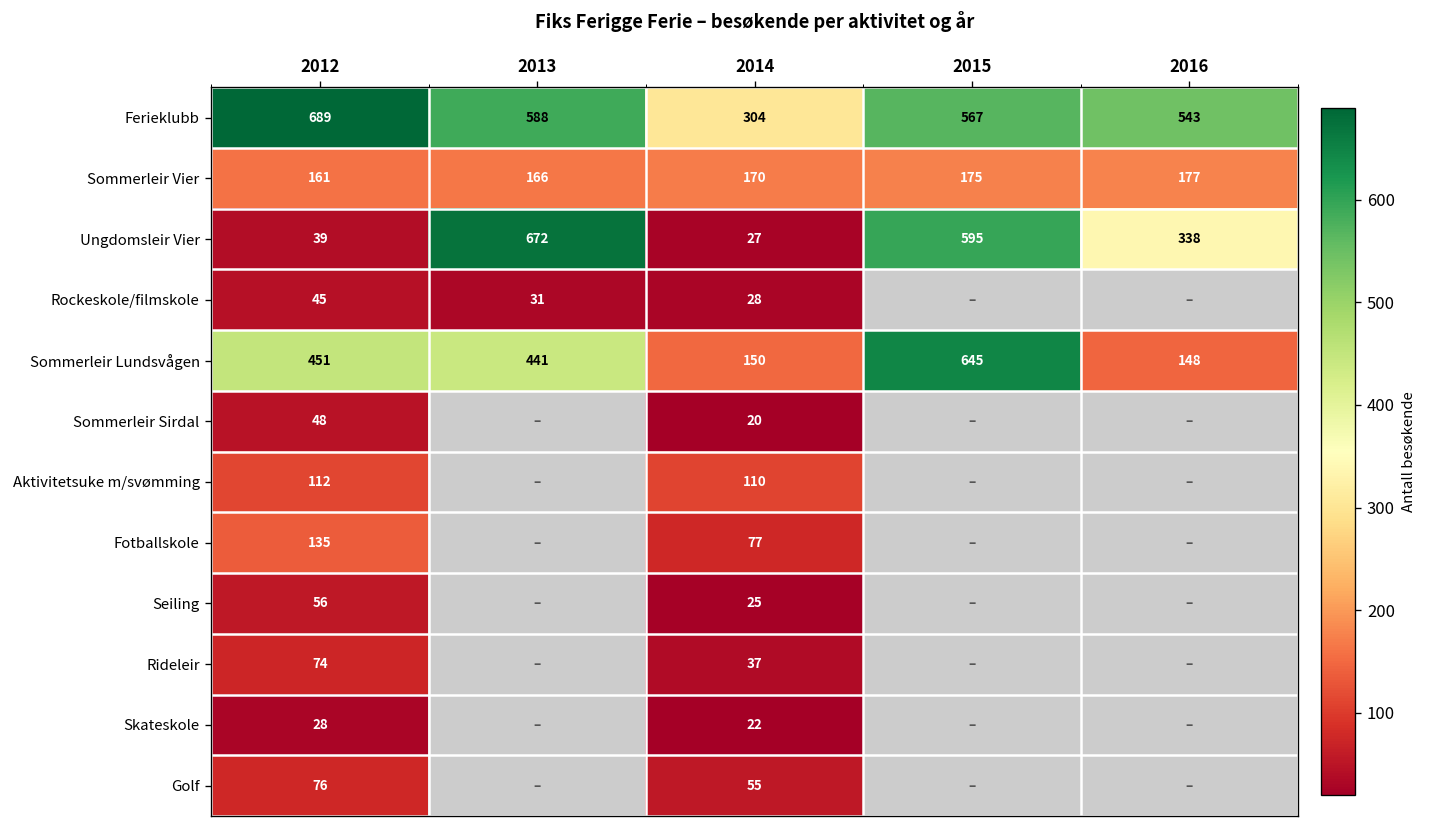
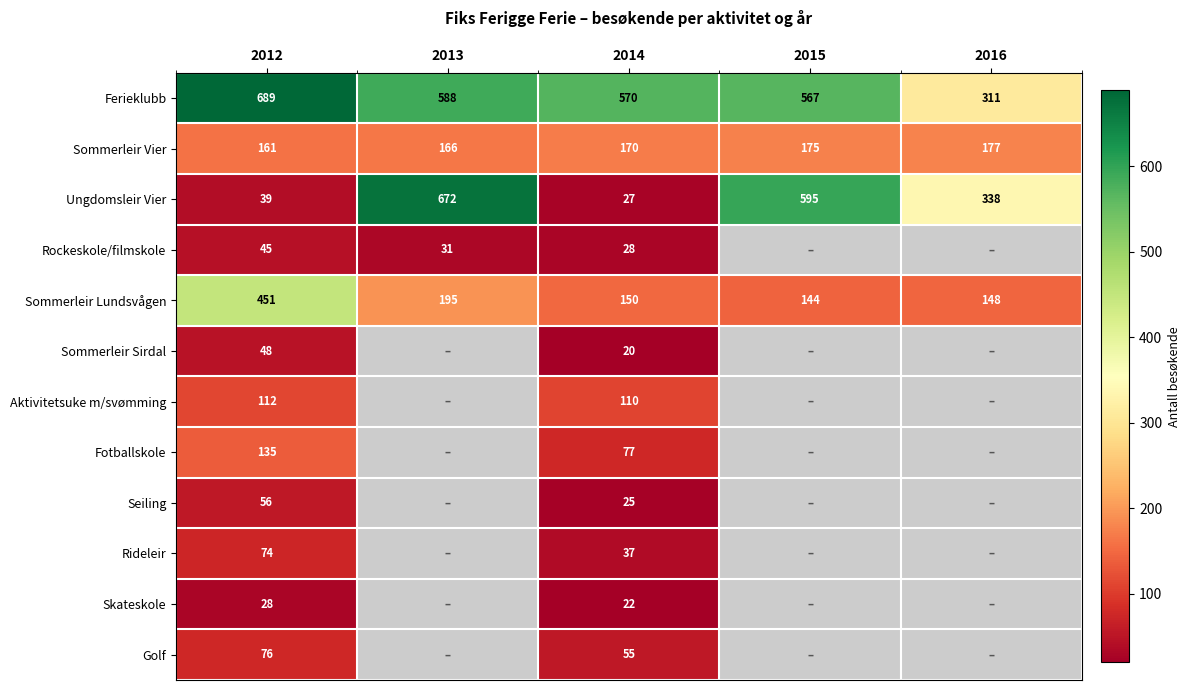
  {
    "Ferieklubb": {
      "2012": 689,
      "2013": 588,
-     "2014": 304,
+     "2014": 570,
      "2015": 567,
-     "2016": 543
+     "2016": 311
    },
    "Sommerleir Vier": {
      "2012": 161,
      "2013": 166,
      "2014": 170,
      "2015": 175,
      "2016": 177
    },
    "Ungdomsleir Vier": {
      "2012": 39,
      "2013": 672,
      "2014": 27,
      "2015": 595,
      "2016": 338
    },
    "Rockeskole/filmskole": {
      "2012": 45,
      "2013": 31,
      "2014": 28
    },
    "Sommerleir Lundsvågen": {
      "2012": 451,
-     "2013": 441,
+     "2013": 195,
      "2014": 150,
-     "2015": 645,
+     "2015": 144,
      "2016": 148
    },
    "Sommerleir Sirdal": {
      "2012": 48,
      "2014": 20
    },
    "Aktivitetsuke m/svømming": {
      "2012": 112,
      "2014": 110
    },
    "Fotballskole": {
      "2012": 135,
      "2014": 77
    },
    "Seiling": {
      "2012": 56,
      "2014": 25
    },
    "Rideleir": {
      "2012": 74,
      "2014": 37
    },
    "Skateskole": {
      "2012": 28,
      "2014": 22
    },
    "Golf": {
      "2012": 76,
      "2014": 55
    }
  }
